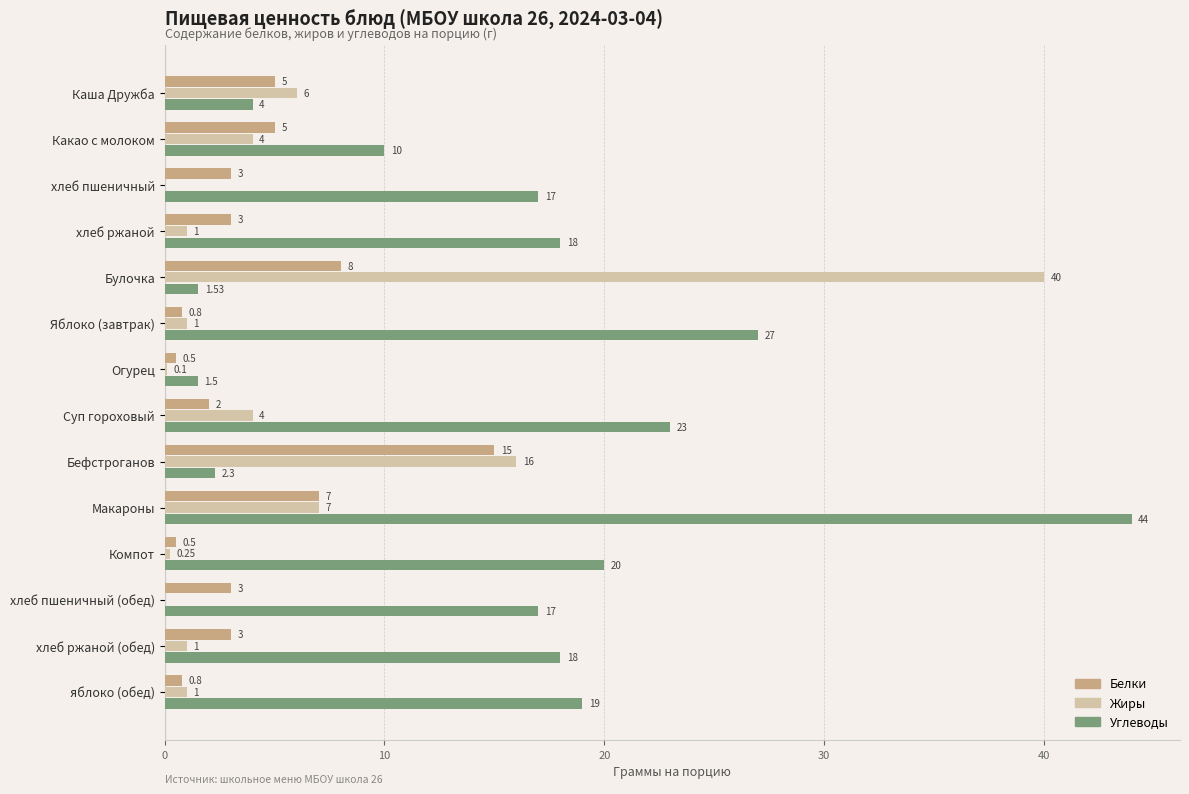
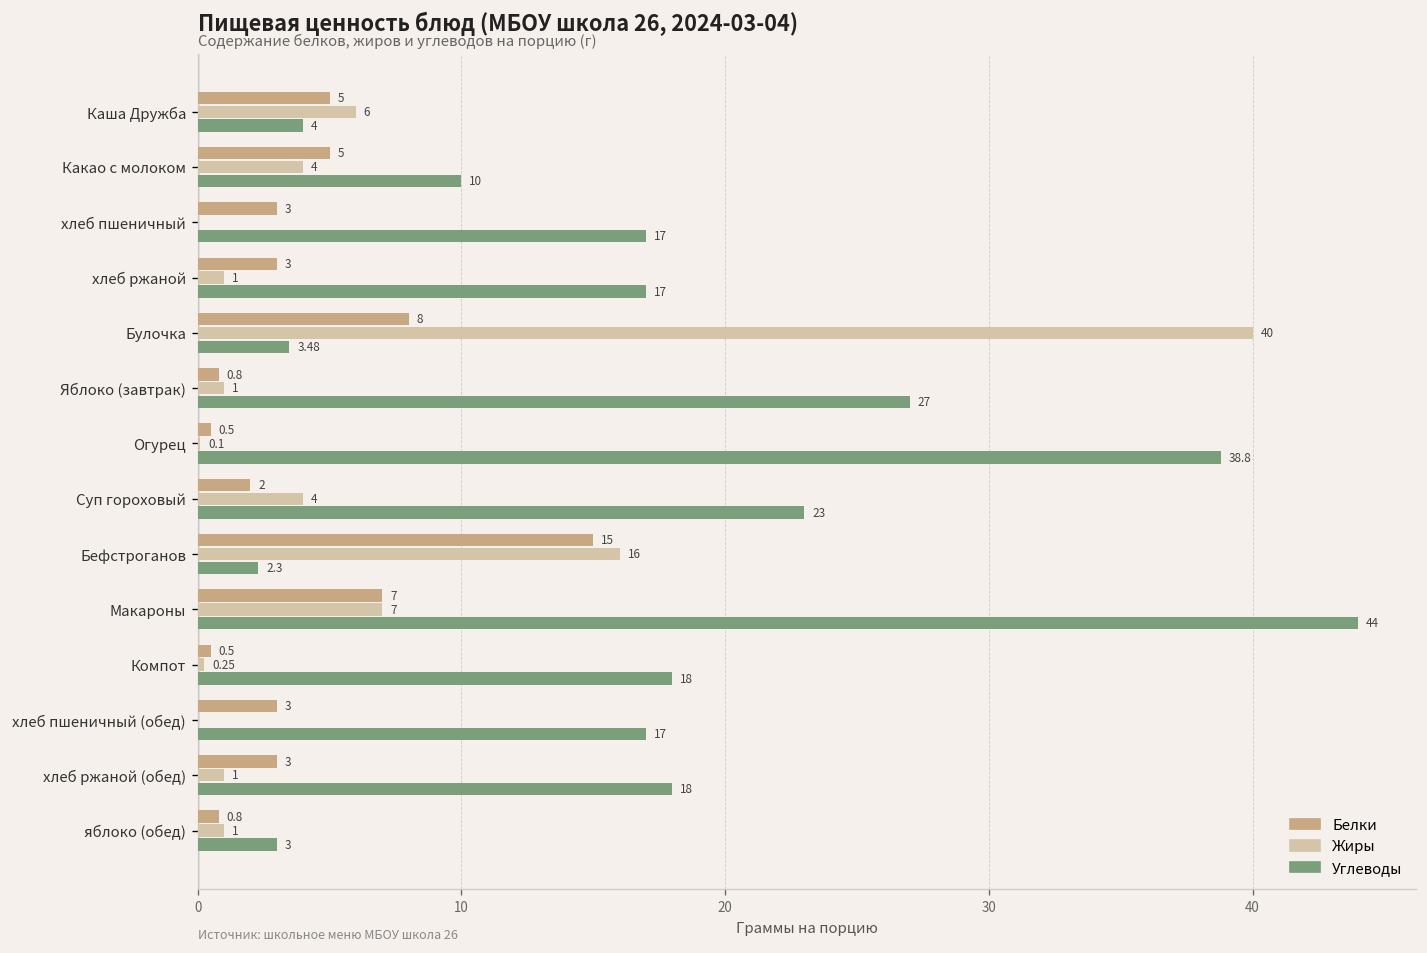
  {
    "Углеводы": {
      "Каша Дружба": 4,
      "Какао с молоком": 10,
      "хлеб пшеничный": 17,
-     "хлеб ржаной": 18,
-     "Булочка": 1.53,
+     "хлеб ржаной": 17,
+     "Булочка": 3.48,
      "Яблоко (завтрак)": 27,
-     "Огурец": 1.5,
+     "Огурец": 38.8,
      "Суп гороховый": 23,
      "Бефстроганов": 2.3,
      "Макароны": 44,
-     "Компот": 20,
+     "Компот": 18,
      "хлеб пшеничный (обед)": 17,
      "хлеб ржаной (обед)": 18,
-     "яблоко (обед)": 19
+     "яблоко (обед)": 3
    }
  }
